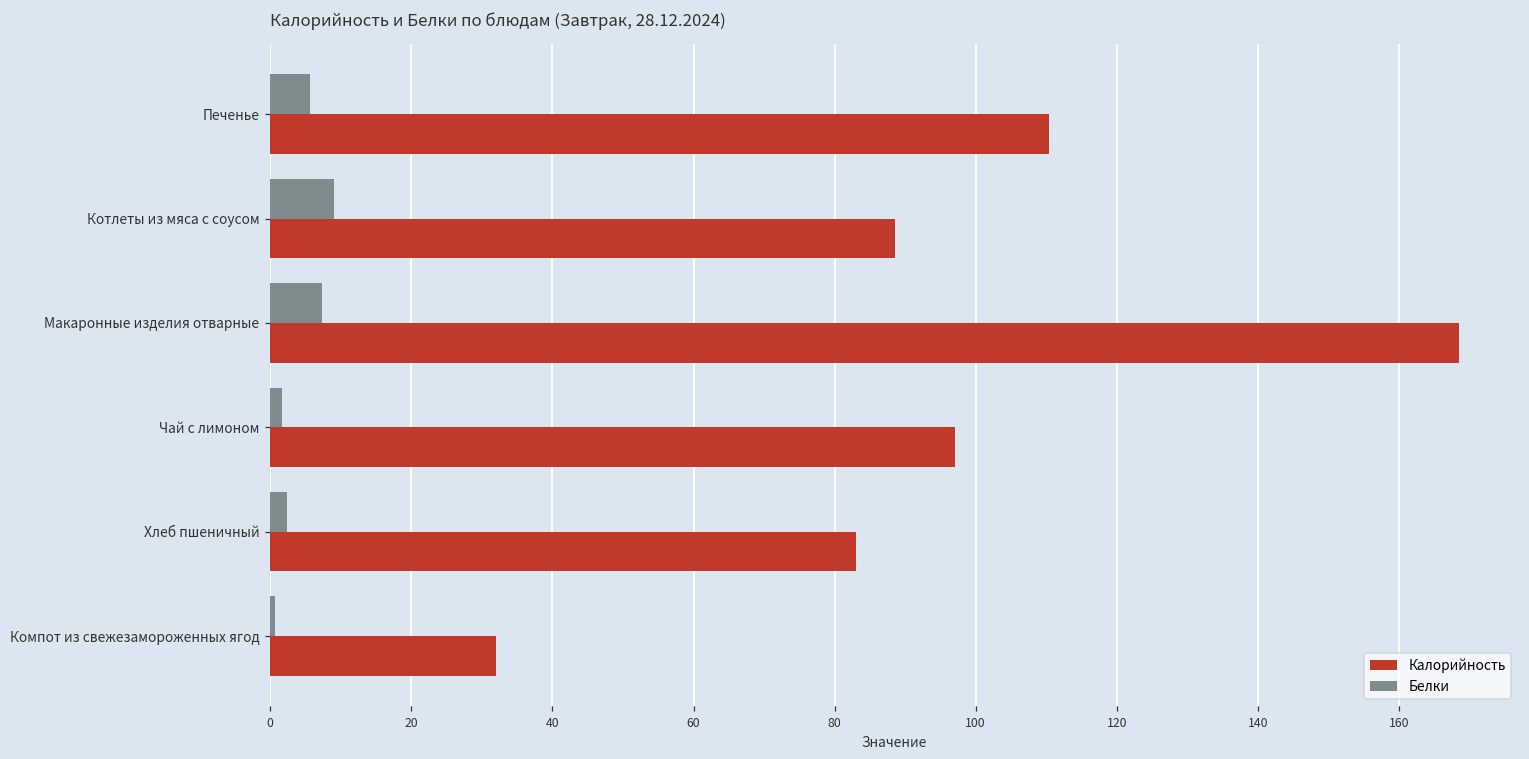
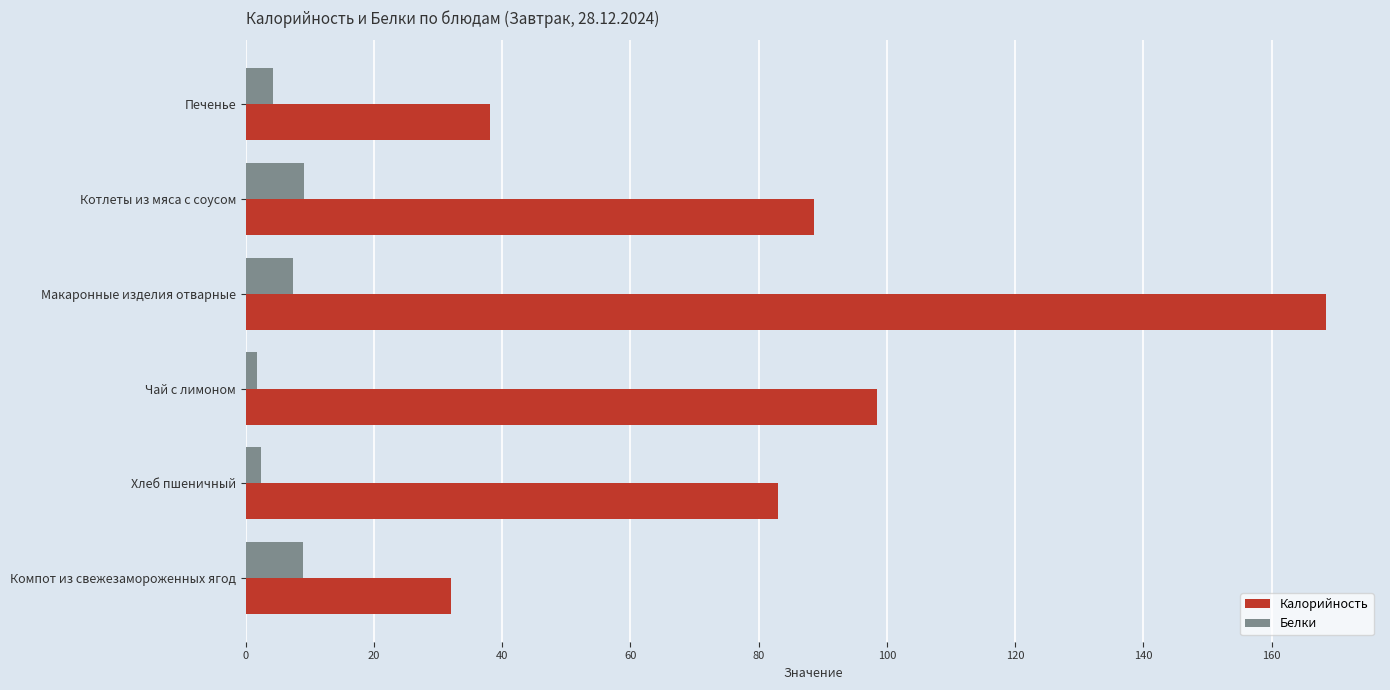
  {
    "Калорийность": {
-     "Печенье": 110,
+     "Печенье": 38,
      "Котлеты из мяса с соусом": 89,
      "Макаронные изделия отварные": 168,
-     "Чай с лимоном": 97,
+     "Чай с лимоном": 98,
      "Хлеб пшеничный": 83,
      "Компот из свежезамороженных ягод": 32
    },
    "Белки": {
-     "Печенье": 6,
+     "Печенье": 4,
      "Котлеты из мяса с соусом": 9,
      "Макаронные изделия отварные": 7,
      "Чай с лимоном": 2,
      "Хлеб пшеничный": 2,
-     "Компот из свежезамороженных ягод": 1
+     "Компот из свежезамороженных ягод": 9
    }
  }
